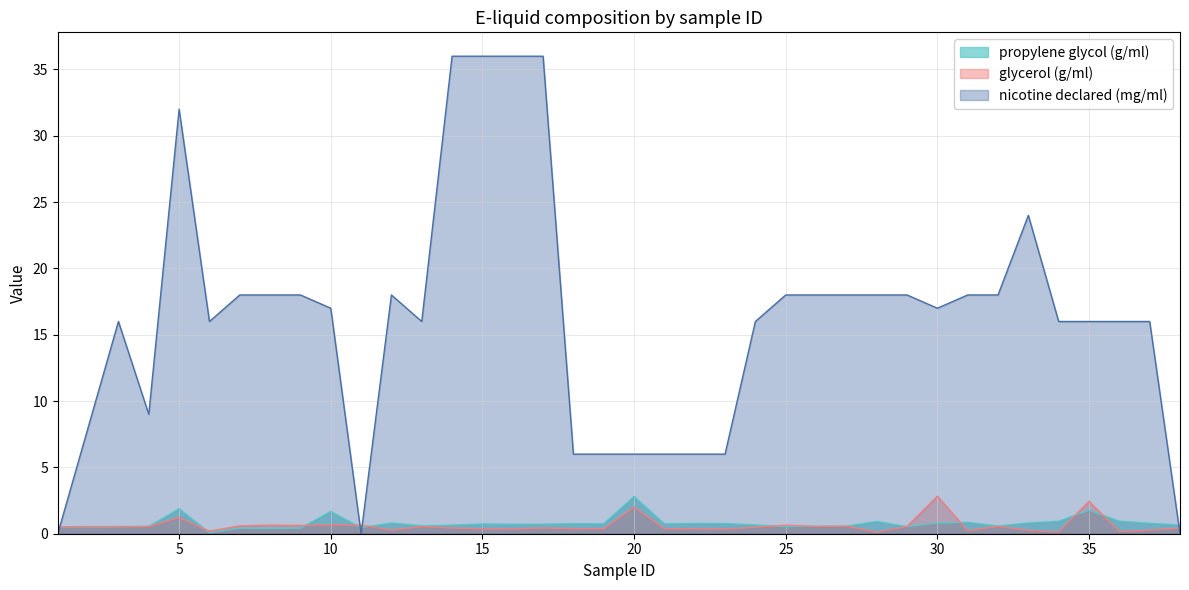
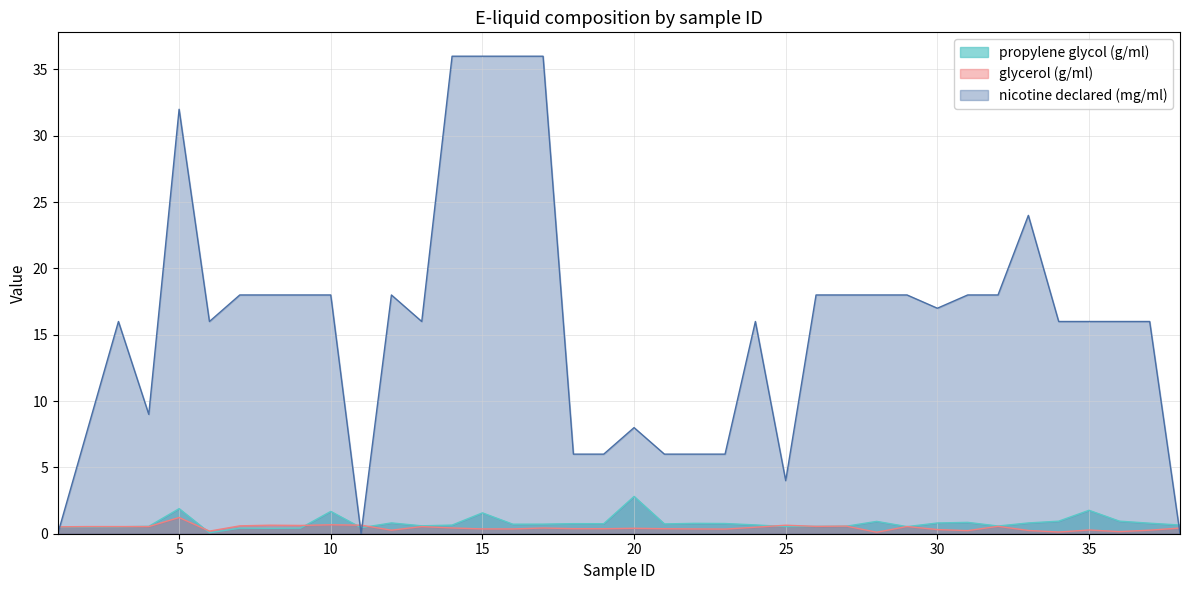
  {
    "propylene glycol (g/ml)": {
      "5": 1.9,
      "10": 1.7,
-     "15": 0.7,
+     "15": 1.6,
      "20": 2.8,
      "30": 0.8,
      "35": 1.8
    },
    "glycerol (g/ml)": {
      "5": 1.2,
      "10": 0.7,
      "15": 0.4,
-     "20": 2.0,
-     "30": 2.8,
-     "35": 2.4
+     "20": 0.4,
+     "30": 0.3,
+     "35": 0.3
    },
    "nicotine declared (mg/ml)": {
      "5": 32,
-     "10": 17,
+     "10": 18,
      "15": 36,
-     "20": 6,
-     "25": 18,
+     "20": 8,
+     "25": 4,
      "30": 17,
      "35": 16
    }
  }
